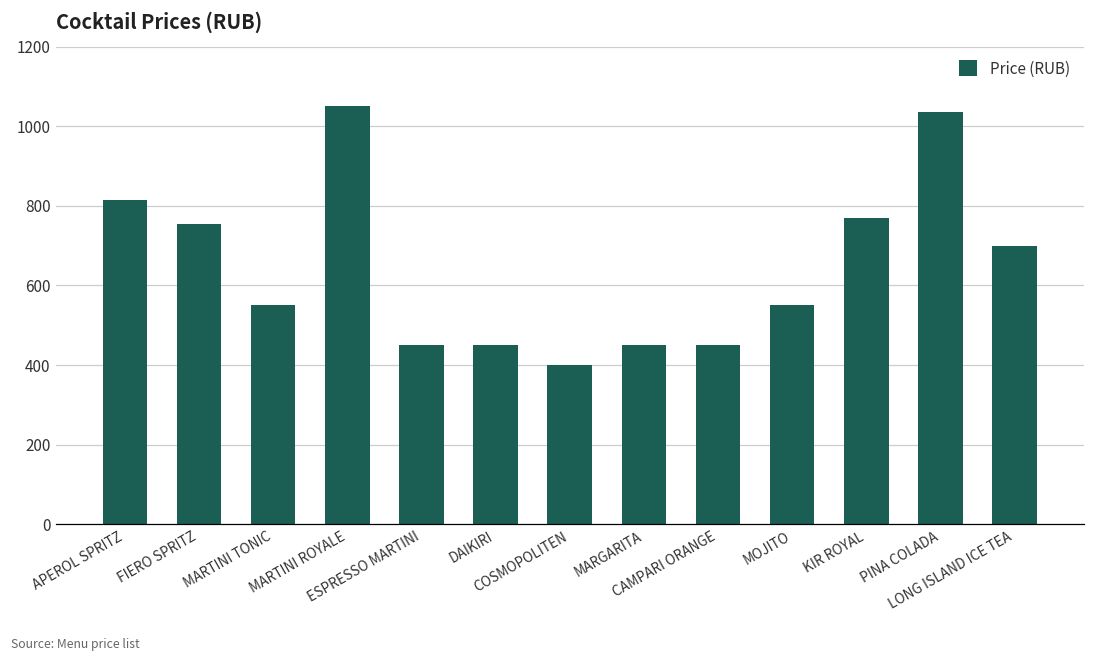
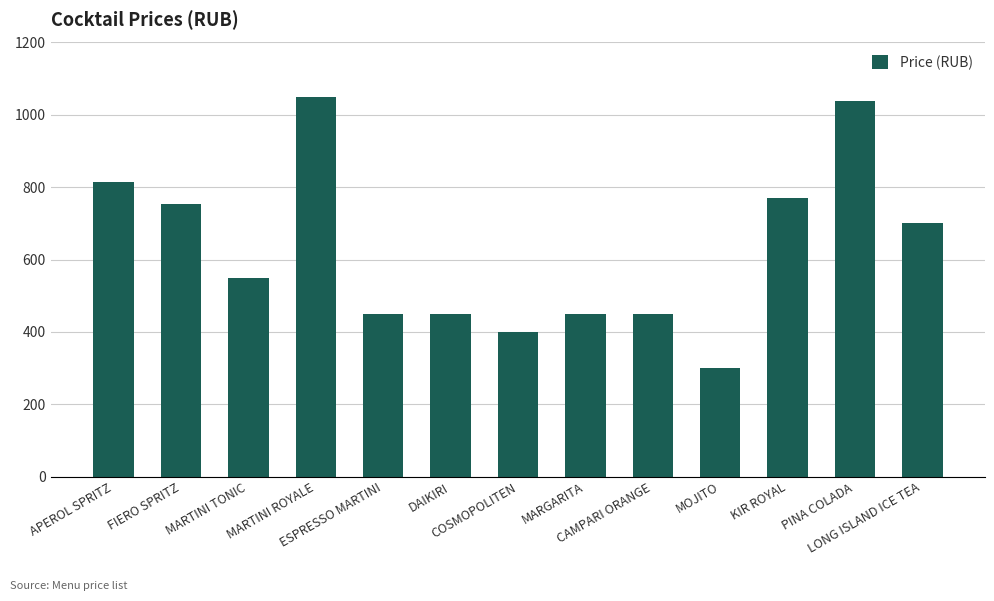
  {
    "APEROL SPRITZ": 810,
    "FIERO SPRITZ": 760,
    "MARTINI TONIC": 550,
    "MARTINI ROYALE": 1050,
    "ESPRESSO MARTINI": 450,
    "DAIKIRI": 450,
    "COSMOPOLITEN": 400,
    "MARGARITA": 450,
    "CAMPARI ORANGE": 450,
-   "MOJITO": 550,
+   "MOJITO": 300,
    "KIR ROYAL": 770,
    "PINA COLADA": 1040,
    "LONG ISLAND ICE TEA": 700
  }
